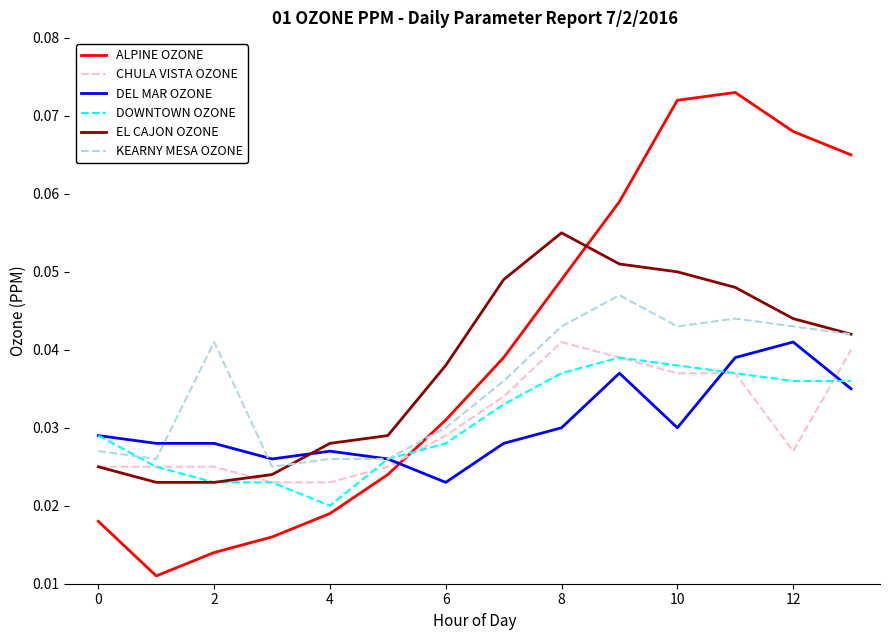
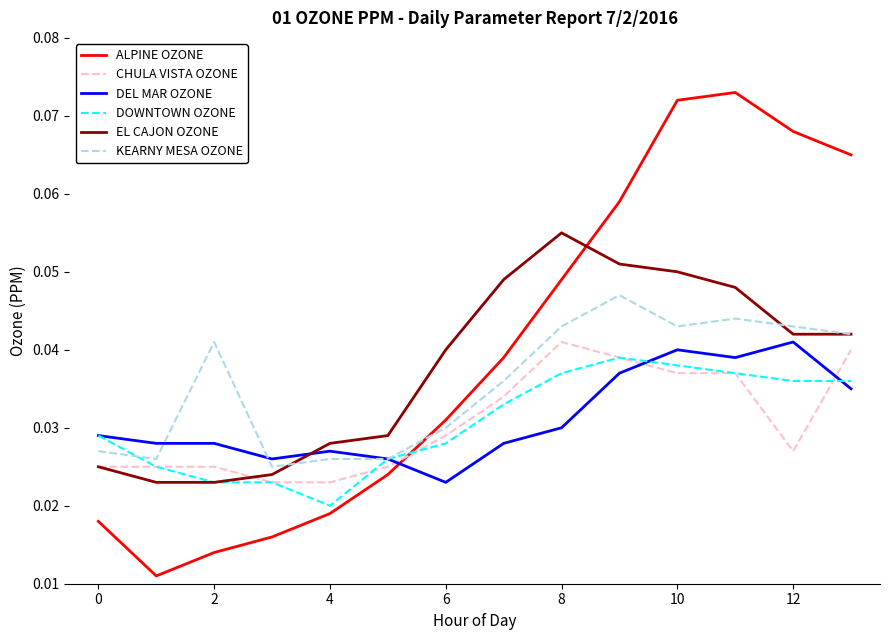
  {
    "ALPINE OZONE": {
      "0": 0.018,
      "2": 0.014,
      "4": 0.019,
      "6": 0.031,
      "8": 0.049,
      "10": 0.072,
      "12": 0.068
    },
    "CHULA VISTA OZONE": {
      "2": 0.025,
      "4": 0.023,
      "6": 0.029,
      "8": 0.041,
      "10": 0.037,
      "12": 0.027
    },
    "DEL MAR OZONE": {
      "2": 0.028,
      "4": 0.027,
      "6": 0.023,
      "8": 0.03,
-     "10": 0.03,
+     "10": 0.04,
      "12": 0.041
    },
    "DOWNTOWN OZONE": {
      "4": 0.020,
      "6": 0.028,
      "8": 0.037,
      "10": 0.038,
      "12": 0.036
    },
    "EL CAJON OZONE": {
      "4": 0.028,
-     "6": 0.038,
+     "6": 0.040,
      "8": 0.055,
      "10": 0.050,
-     "12": 0.044
+     "12": 0.042
    },
    "KEARNY MESA OZONE": {
      "0": 0.027,
      "2": 0.041,
      "4": 0.026,
      "6": 0.030,
      "8": 0.043,
      "10": 0.043,
      "12": 0.043
    }
  }
